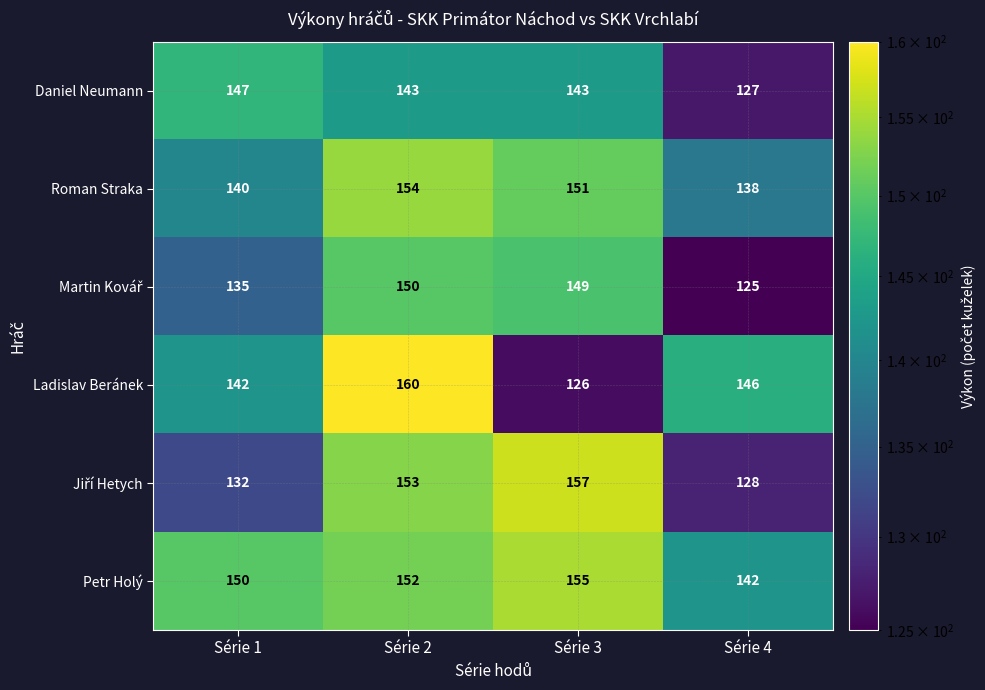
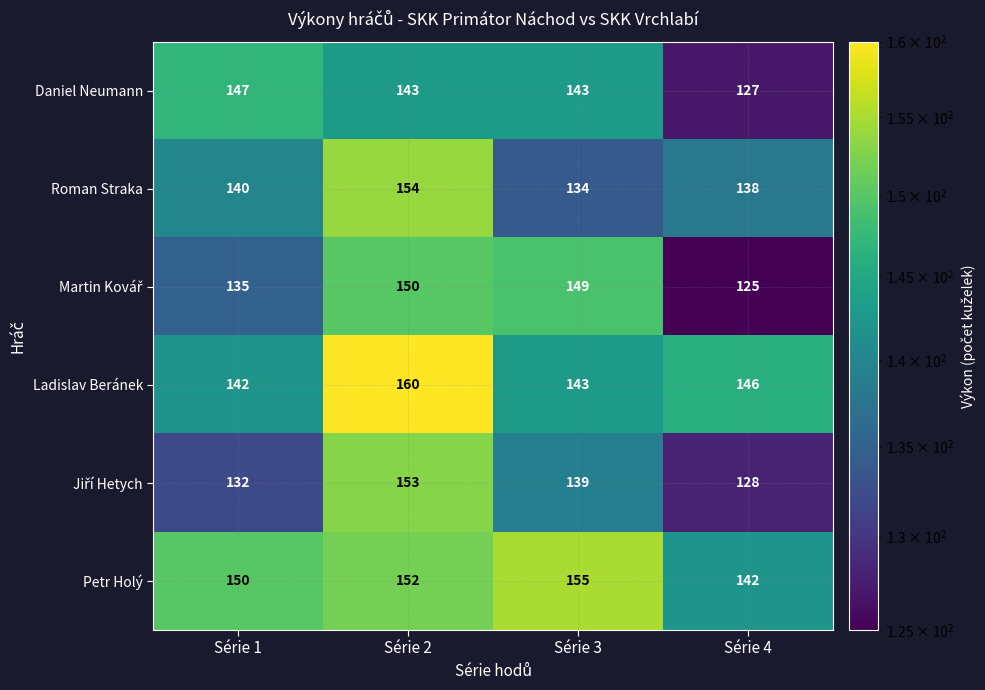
  {
    "Daniel Neumann": {
      "Série 1": 147,
      "Série 2": 143,
      "Série 3": 143,
      "Série 4": 127
    },
    "Roman Straka": {
      "Série 1": 140,
      "Série 2": 154,
-     "Série 3": 151,
+     "Série 3": 134,
      "Série 4": 138
    },
    "Martin Kovář": {
      "Série 1": 135,
      "Série 2": 150,
      "Série 3": 149,
      "Série 4": 125
    },
    "Ladislav Beránek": {
      "Série 1": 142,
      "Série 2": 160,
-     "Série 3": 126,
+     "Série 3": 143,
      "Série 4": 146
    },
    "Jiří Hetych": {
      "Série 1": 132,
      "Série 2": 153,
-     "Série 3": 157,
+     "Série 3": 139,
      "Série 4": 128
    },
    "Petr Holý": {
      "Série 1": 150,
      "Série 2": 152,
      "Série 3": 155,
      "Série 4": 142
    }
  }
